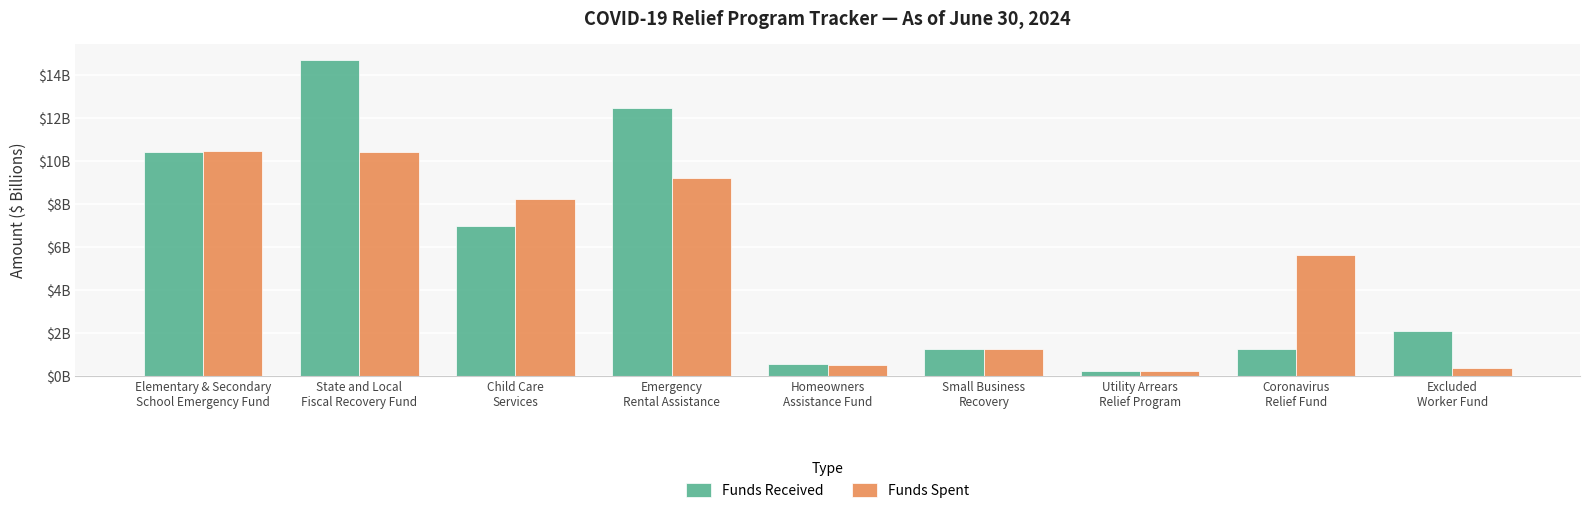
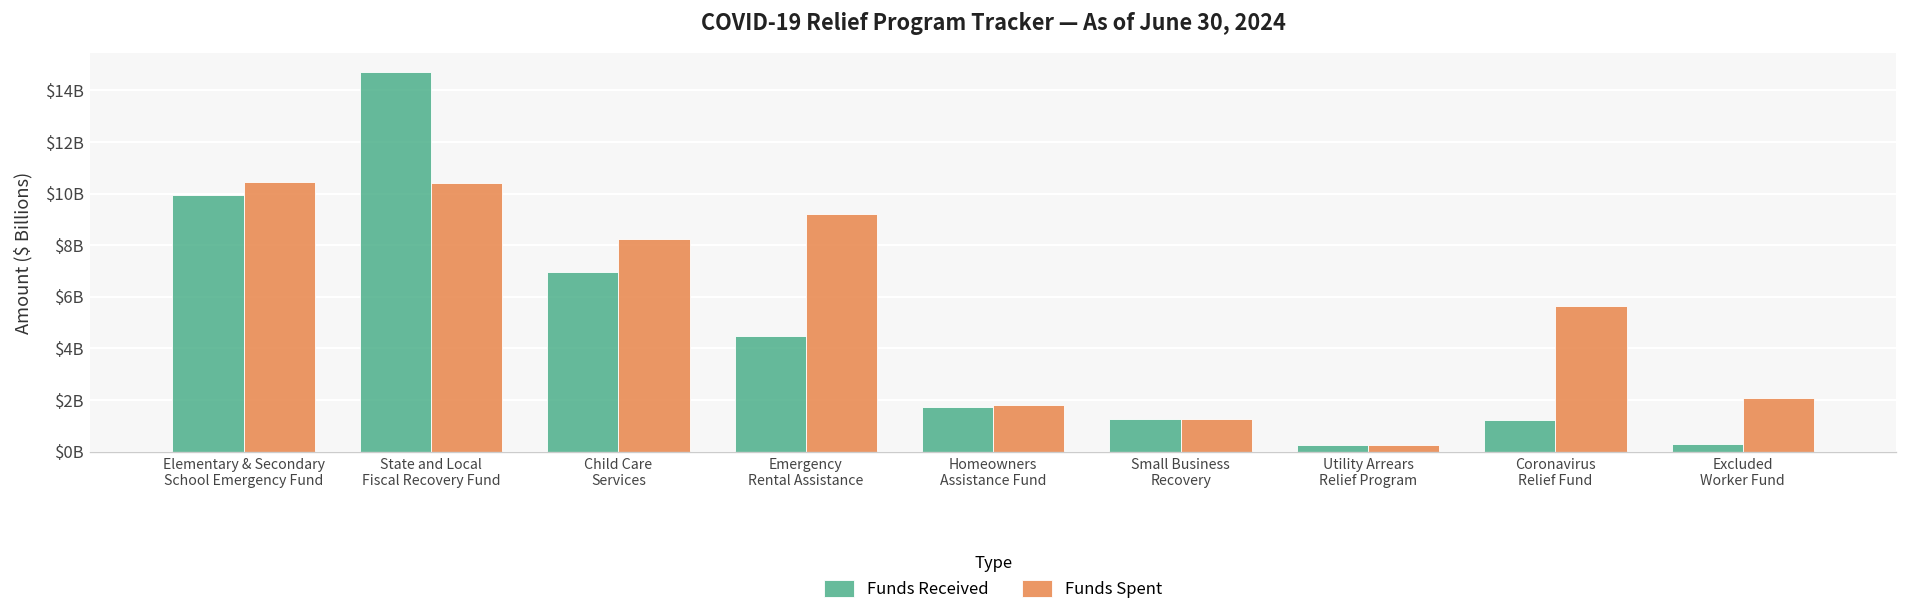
  {
    "Funds Received": {
-     "Elementary & Secondary School Emergency Fund": "$10400000000",
+     "Elementary & Secondary School Emergency Fund": "$9900000000",
      "State and Local Fiscal Recovery Fund": "$14700000000",
      "Child Care Services": "$7000000000",
-     "Emergency Rental Assistance": "$12500000000",
-     "Homeowners Assistance Fund": "$500000000",
+     "Emergency Rental Assistance": "$4500000000",
+     "Homeowners Assistance Fund": "$1700000000",
      "Small Business Recovery": "$1300000000",
      "Utility Arrears Relief Program": "$300000000",
      "Coronavirus Relief Fund": "$1200000000",
-     "Excluded Worker Fund": "$2100000000"
+     "Excluded Worker Fund": "$300000000"
    },
    "Funds Spent": {
      "Elementary & Secondary School Emergency Fund": "$10500000000",
      "State and Local Fiscal Recovery Fund": "$10400000000",
      "Child Care Services": "$8200000000",
      "Emergency Rental Assistance": "$9200000000",
-     "Homeowners Assistance Fund": "$500000000",
+     "Homeowners Assistance Fund": "$1800000000",
      "Small Business Recovery": "$1300000000",
      "Utility Arrears Relief Program": "$200000000",
      "Coronavirus Relief Fund": "$5600000000",
-     "Excluded Worker Fund": "$400000000"
+     "Excluded Worker Fund": "$2100000000"
    }
  }
